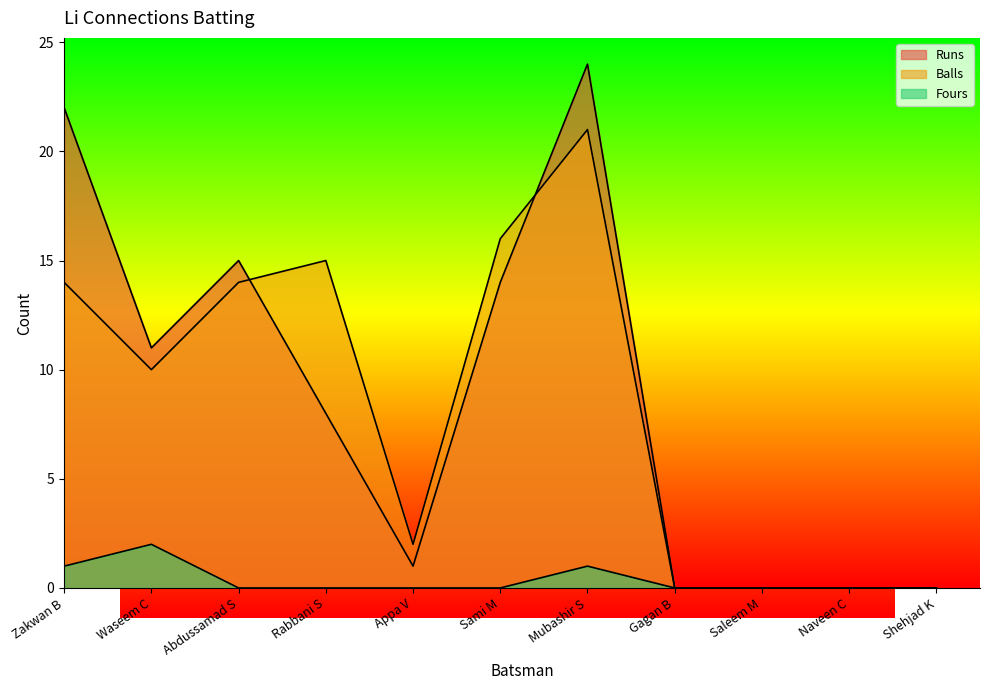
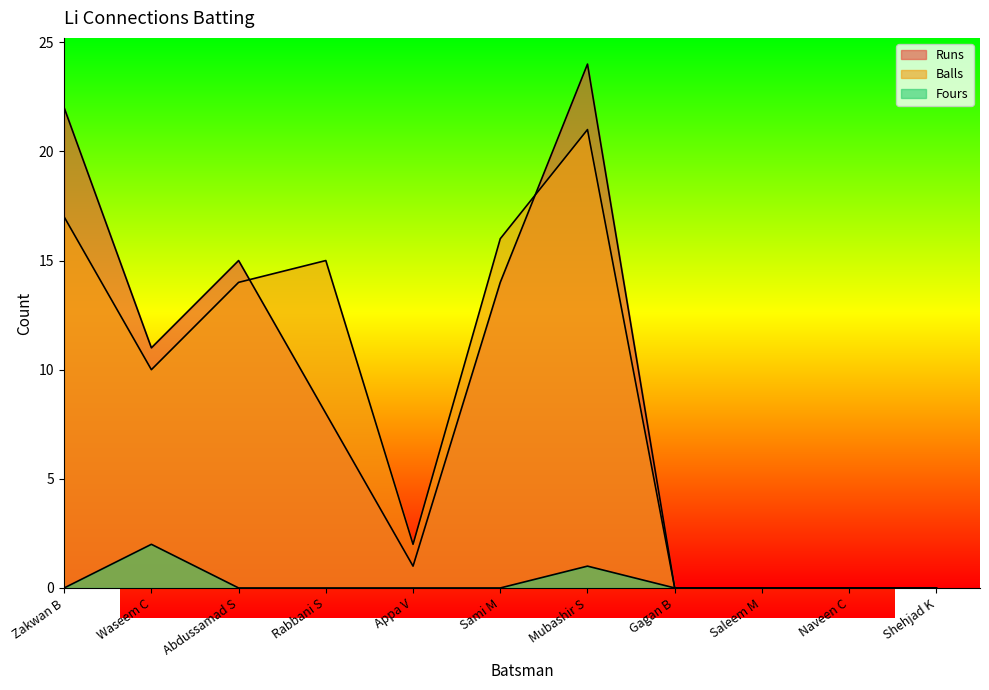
  {
    "Runs": {
      "Zakwan B": 22
    },
    "Balls": {
-     "Zakwan B": 14
+     "Zakwan B": 17
    },
    "Fours": {
-     "Zakwan B": 1
+     "Zakwan B": 0
    }
  }
